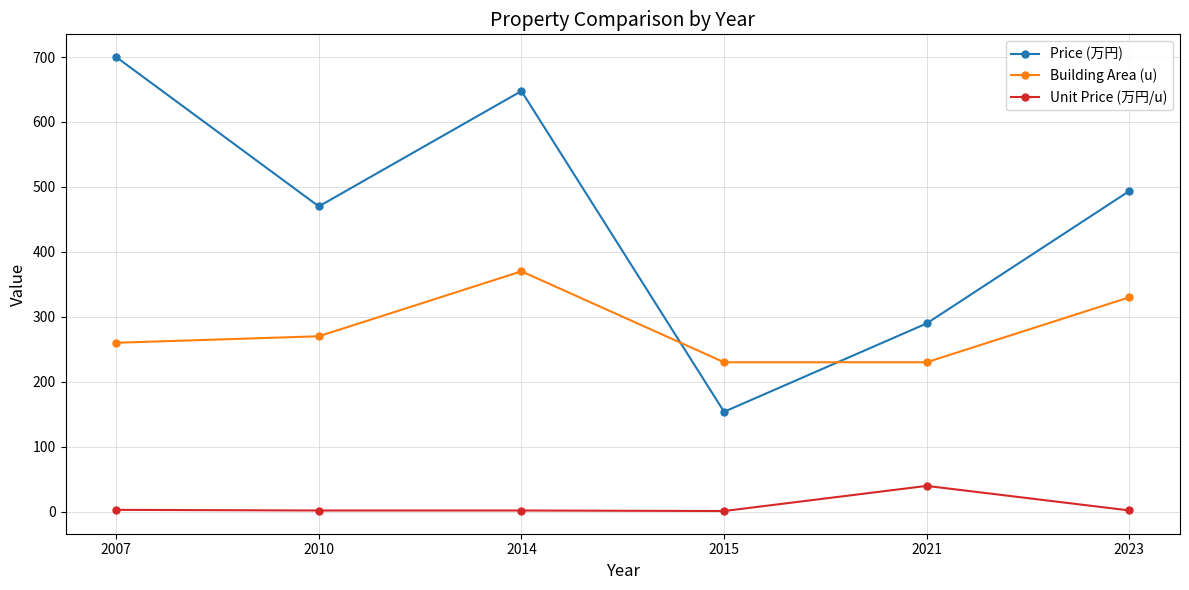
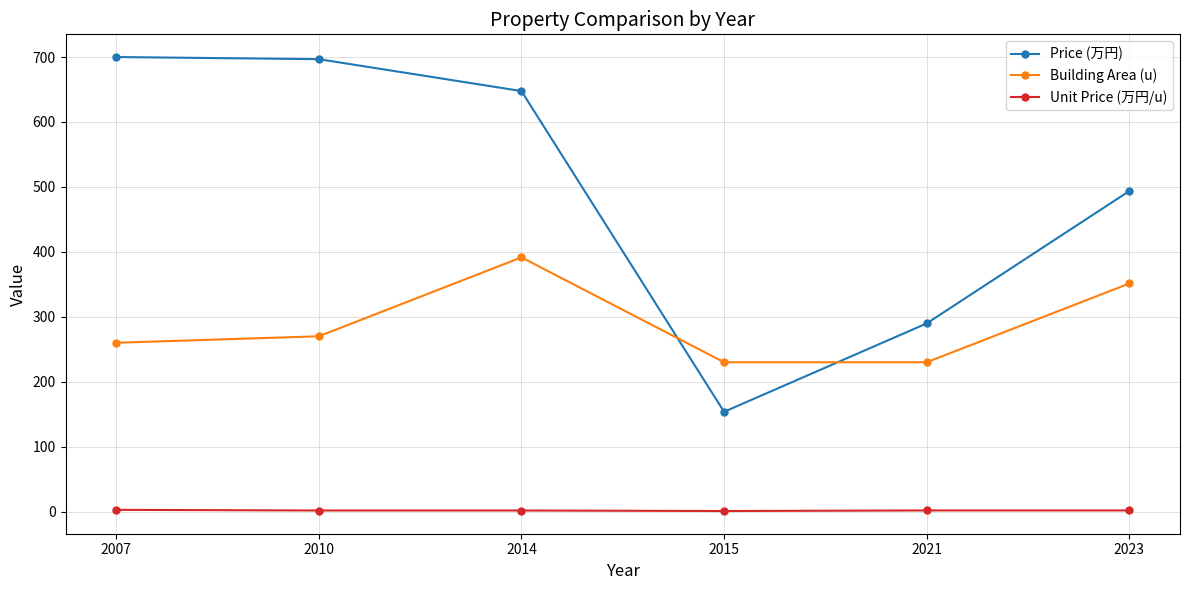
  {
    "Price (万円)": {
      "2007": 700,
-     "2010": 470,
+     "2010": 700,
      "2014": 650,
      "2015": 150,
      "2021": 290,
      "2023": 490
    },
    "Building Area (u)": {
      "2007": 260,
      "2010": 270,
-     "2014": 370,
+     "2014": 390,
      "2015": 230,
      "2021": 230,
-     "2023": 330
+     "2023": 350
    },
    "Unit Price (万円/u)": {
      "2007": 0,
      "2010": 0,
      "2014": 0,
      "2015": 0,
-     "2021": 40,
+     "2021": 0,
      "2023": 0
    }
  }
